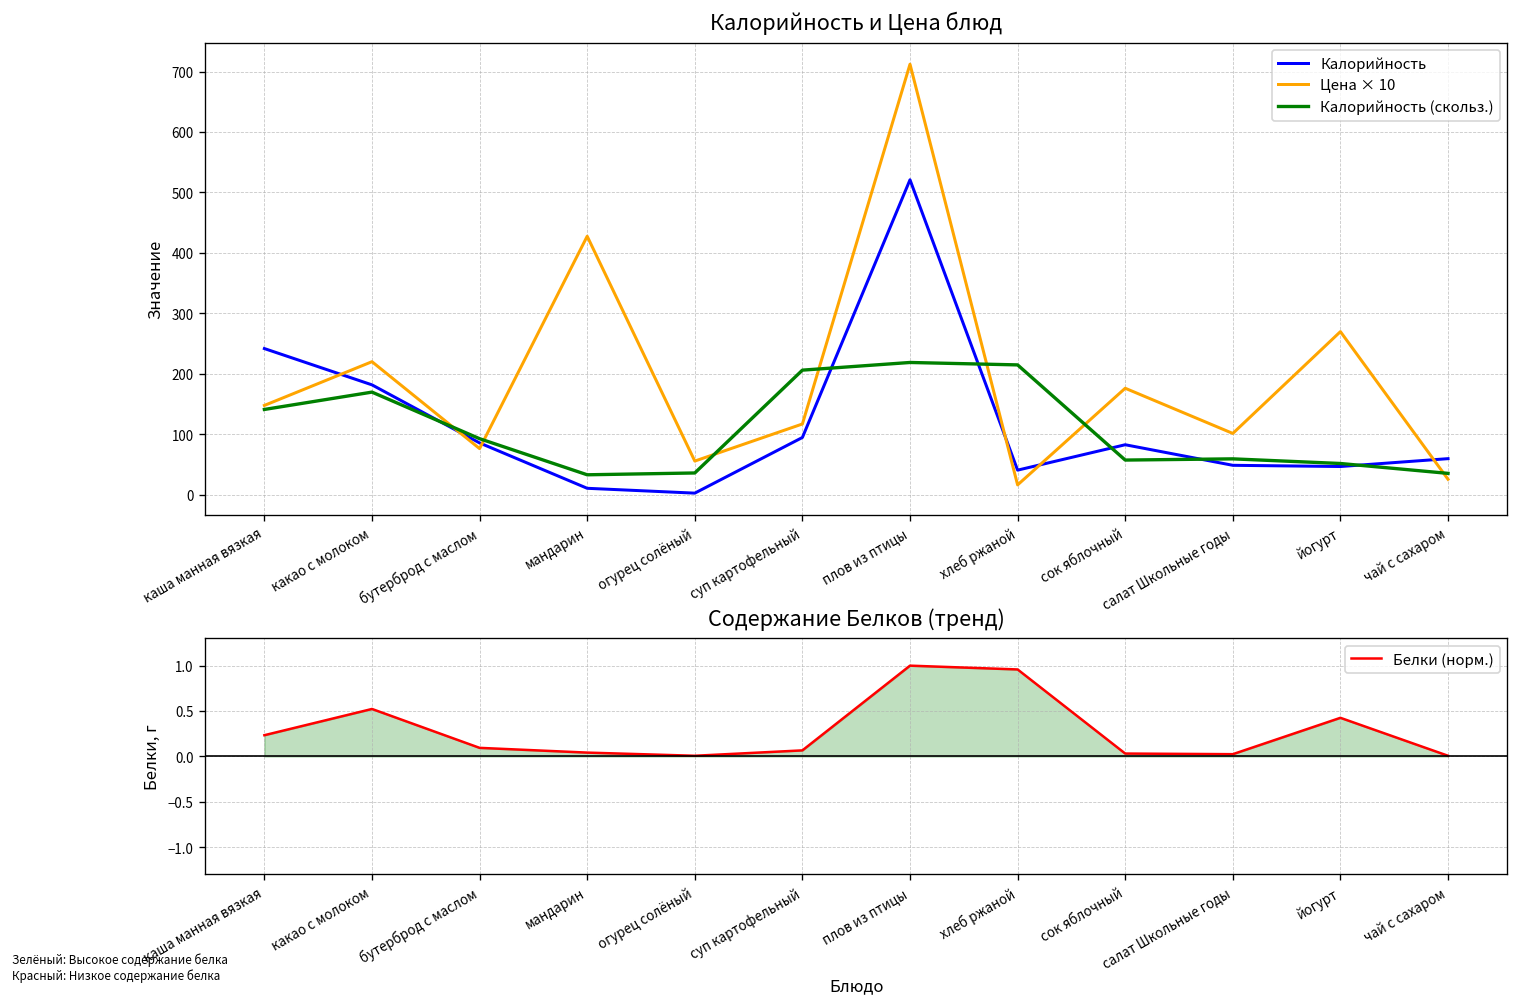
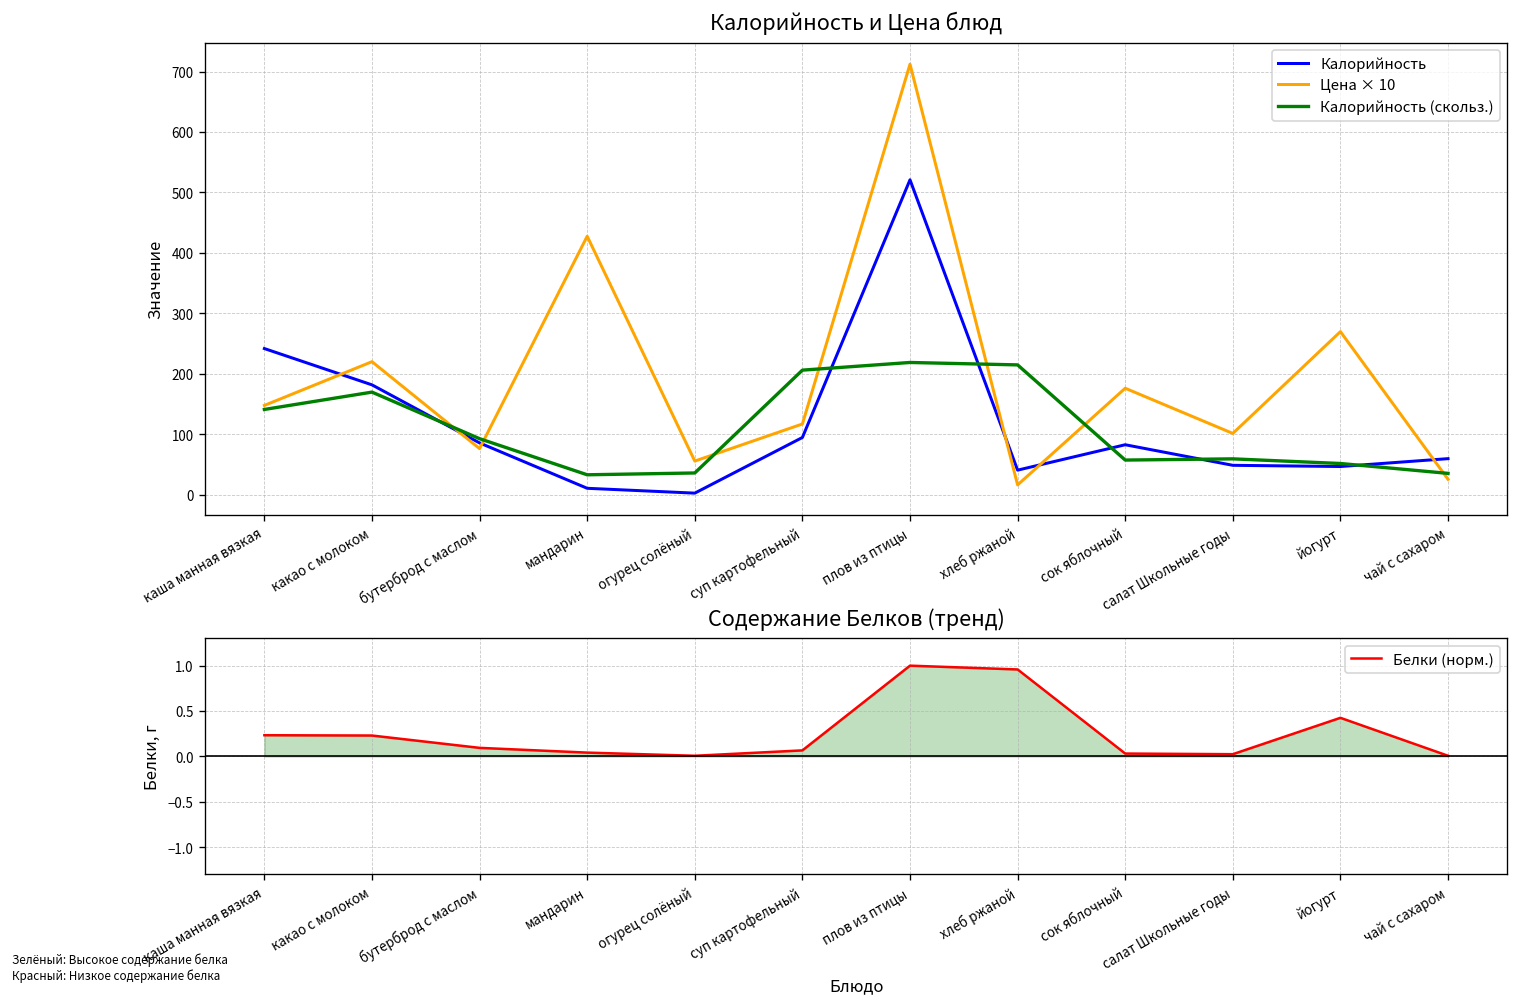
  {
    "Калорийность и Цена блюд": {
      "Калорийность": {
        "каша манная вязкая": 240,
        "какао с молоком": 180,
        "бутерброд с маслом": 90,
        "мандарин": 10,
        "огурец солёный": 0,
        "суп картофельный": 100,
        "плов из птицы": 520,
        "хлеб ржаной": 40,
        "сок яблочный": 80,
        "салат Школьные годы": 50,
        "чай с сахаром": 60
      },
      "Цена × 10": {
        "каша манная вязкая": 150,
        "какао с молоком": 220,
        "бутерброд с маслом": 80,
        "мандарин": 430,
        "огурец солёный": 60,
        "суп картофельный": 120,
        "плов из птицы": 710,
        "хлеб ржаной": 20,
        "сок яблочный": 180,
        "салат Школьные годы": 100,
        "йогурт": 270,
        "чай с сахаром": 30
      },
      "Калорийность (скольз.)": {
        "каша манная вязкая": 140,
        "какао с молоком": 170,
        "бутерброд с маслом": 90,
        "мандарин": 30,
        "огурец солёный": 40,
        "суп картофельный": 210,
        "плов из птицы": 220,
        "хлеб ржаной": 210,
        "сок яблочный": 60,
        "салат Школьные годы": 60,
        "чай с сахаром": 40
      }
    },
    "Содержание Белков (тренд)": {
      "каша манная вязкая": 0.2,
-     "какао с молоком": 0.5,
+     "какао с молоком": 0.2,
      "бутерброд с маслом": 0.1,
      "мандарин": 0.0,
      "огурец солёный": 0.0,
      "суп картофельный": 0.1,
      "плов из птицы": 1.0,
      "хлеб ржаной": 1.0,
      "сок яблочный": 0.0,
      "салат Школьные годы": 0.0,
      "йогурт": 0.4,
      "чай с сахаром": 0.0
    }
  }
